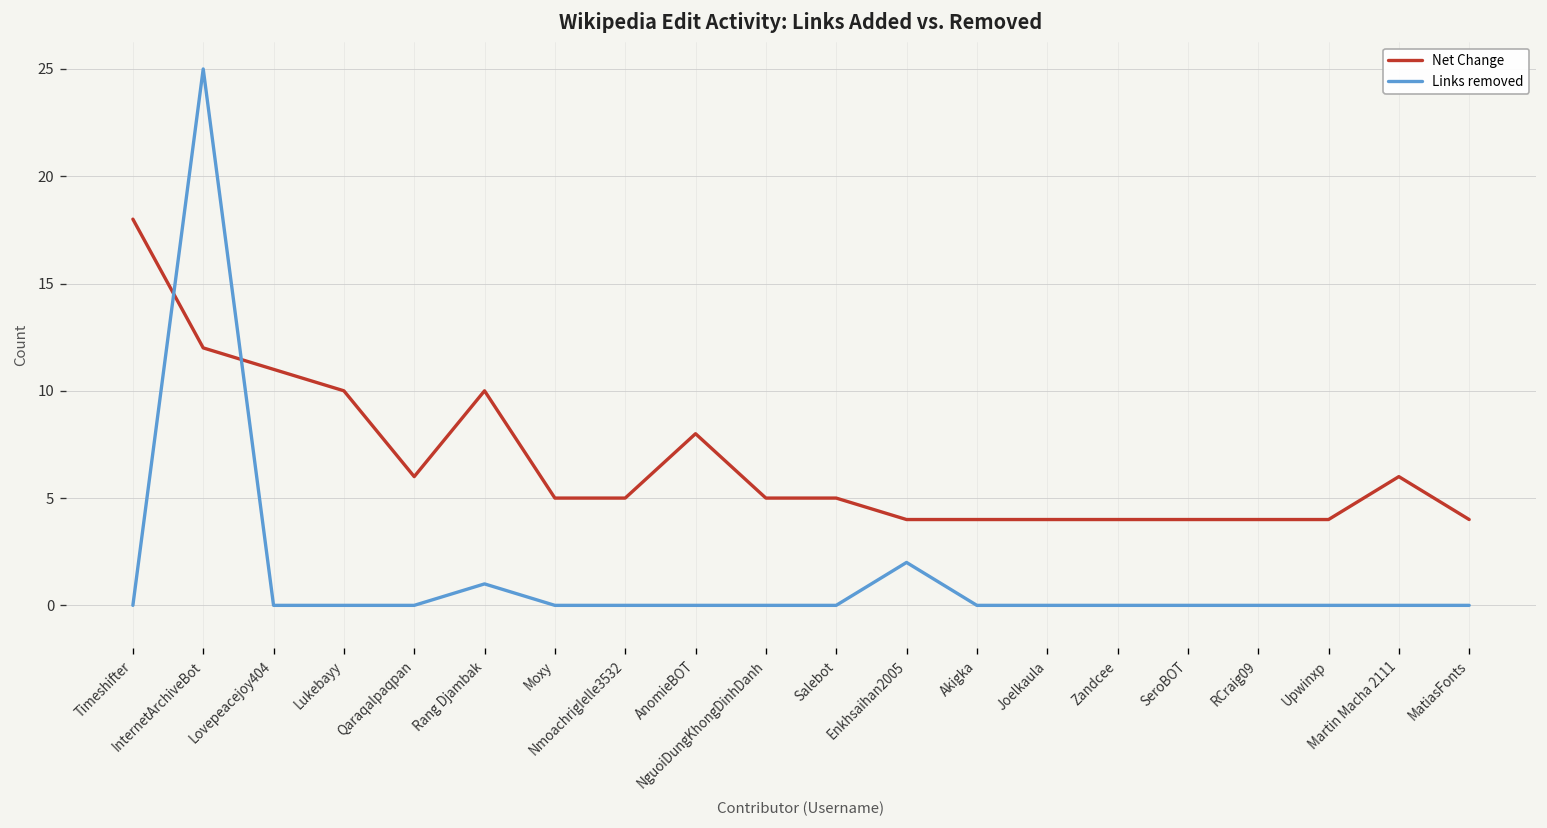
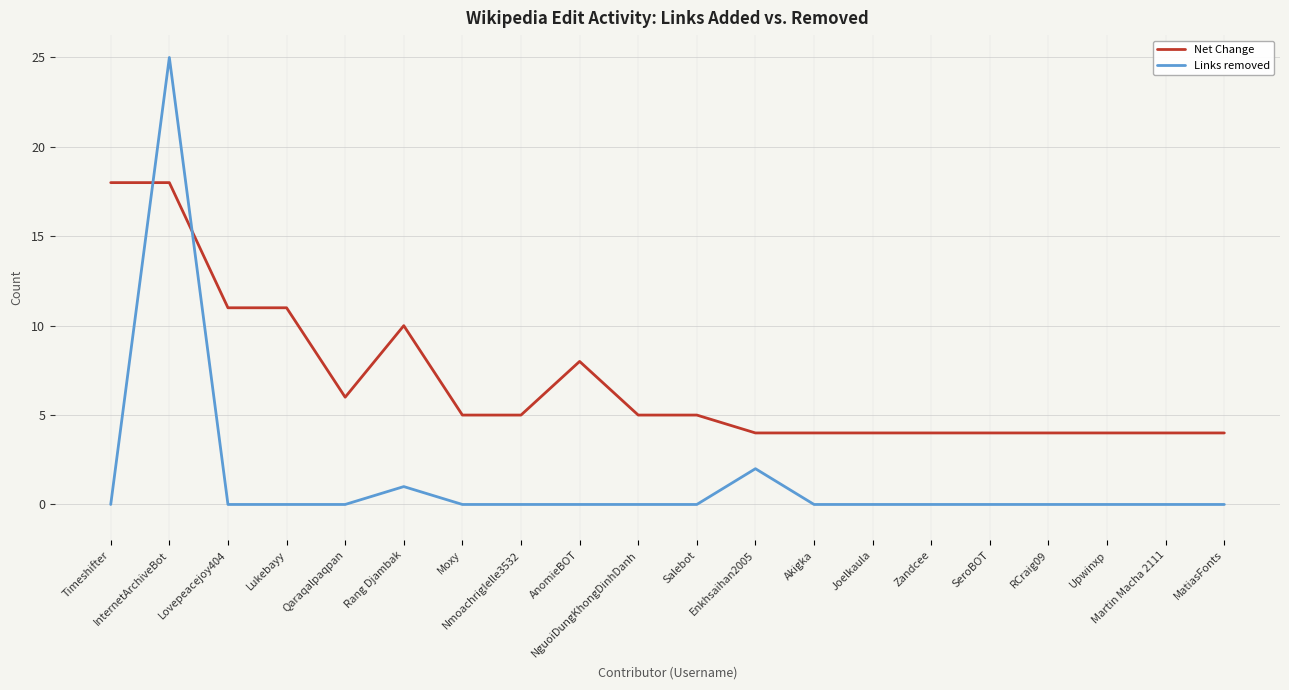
  {
    "Net Change": {
      "Timeshifter": 18,
-     "InternetArchiveBot": 12,
+     "InternetArchiveBot": 18,
      "Lovepeacejoy404": 11,
-     "Lukebayy": 10,
+     "Lukebayy": 11,
      "Qaraqalpaqpan": 6,
      "Rang Djambak": 10,
      "Moxy": 5,
      "NmoachrigIelle3532": 5,
      "AnomieBOT": 8,
      "NguoiDungKhongDinhDanh": 5,
      "Salebot": 5,
      "Enkhsaihan2005": 4,
      "Akigka": 4,
      "Joelkaula": 4,
      "Zandcee": 4,
      "SeroBOT": 4,
      "RCraig09": 4,
      "Upwinxp": 4,
-     "Martin Macha 2111": 6,
+     "Martin Macha 2111": 4,
      "MatiasFonts": 4
    },
    "Links removed": {
      "Timeshifter": 0,
      "InternetArchiveBot": 25,
      "Lovepeacejoy404": 0,
      "Lukebayy": 0,
      "Qaraqalpaqpan": 0,
      "Rang Djambak": 1,
      "Moxy": 0,
      "NmoachrigIelle3532": 0,
      "AnomieBOT": 0,
      "NguoiDungKhongDinhDanh": 0,
      "Salebot": 0,
      "Enkhsaihan2005": 2,
      "Akigka": 0,
      "Joelkaula": 0,
      "Zandcee": 0,
      "SeroBOT": 0,
      "RCraig09": 0,
      "Upwinxp": 0,
      "Martin Macha 2111": 0,
      "MatiasFonts": 0
    }
  }
